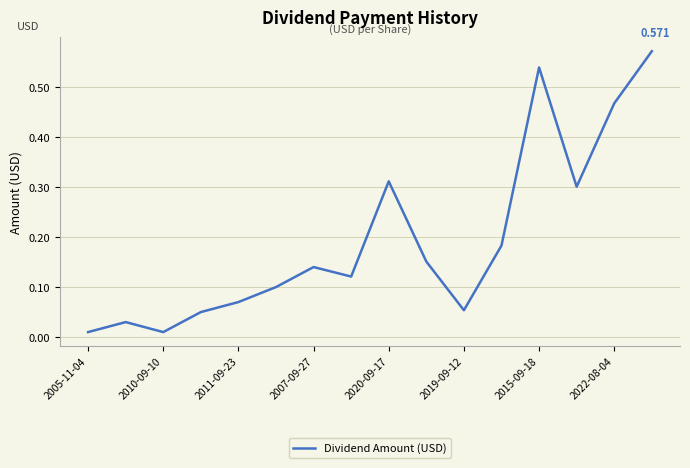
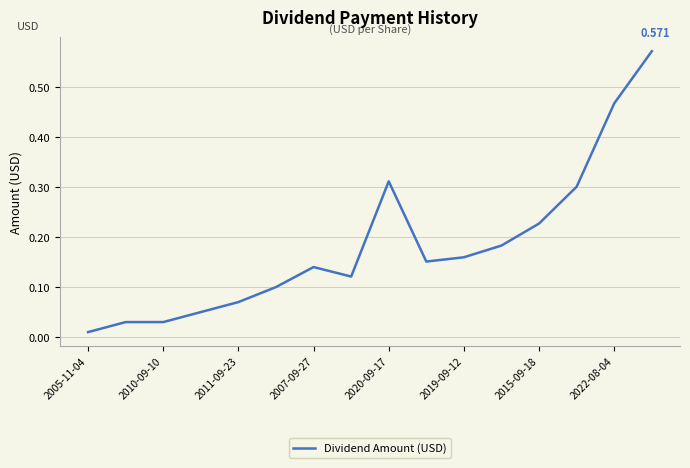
  {
    "2005-11-04": 0.01,
-   "2010-09-10": 0.01,
+   "2010-09-10": 0.03,
    "2011-09-23": 0.07,
    "2007-09-27": 0.14,
    "2020-09-17": 0.31,
-   "2019-09-12": 0.05,
-   "2015-09-18": 0.54,
+   "2019-09-12": 0.16,
+   "2015-09-18": 0.23,
    "2022-08-04": 0.47
  }
